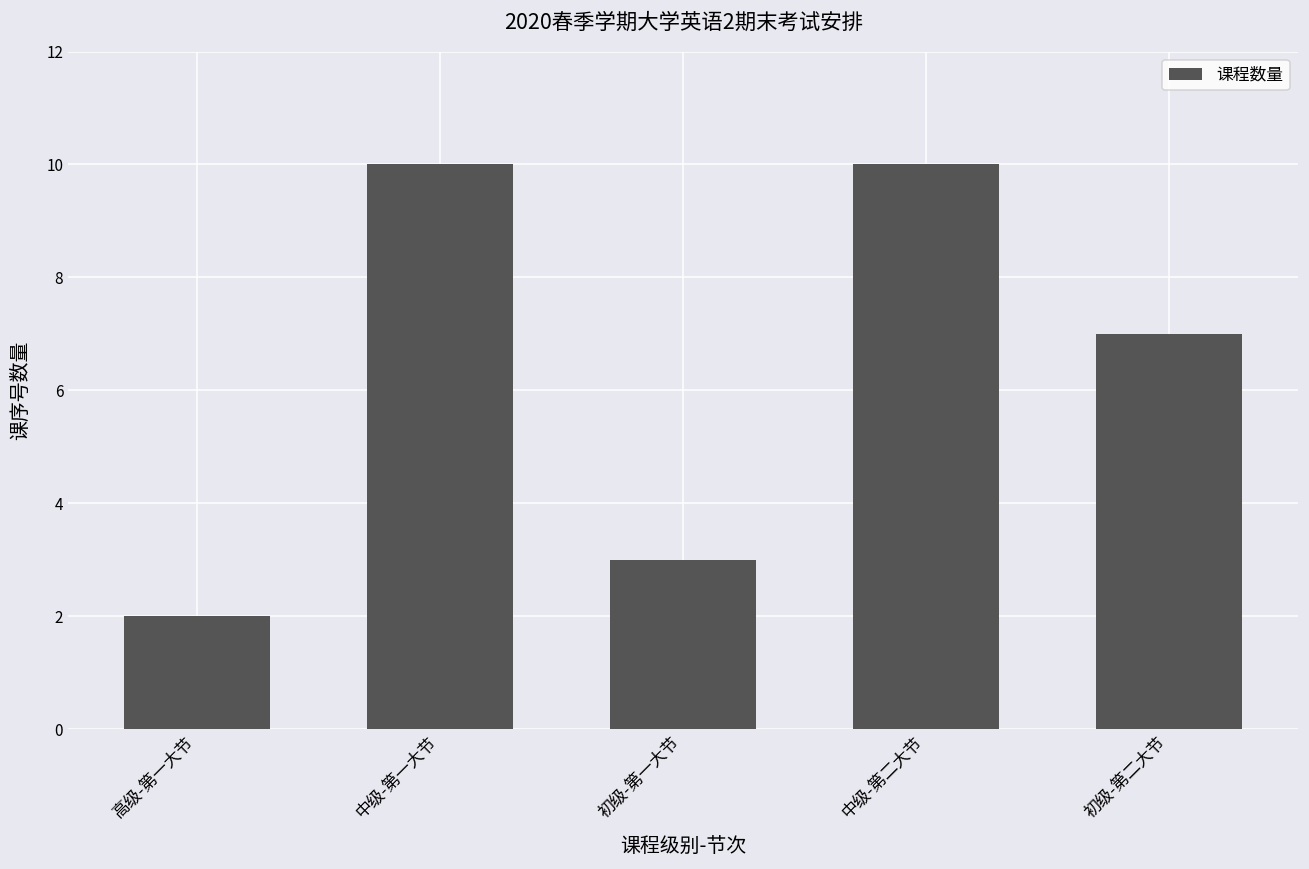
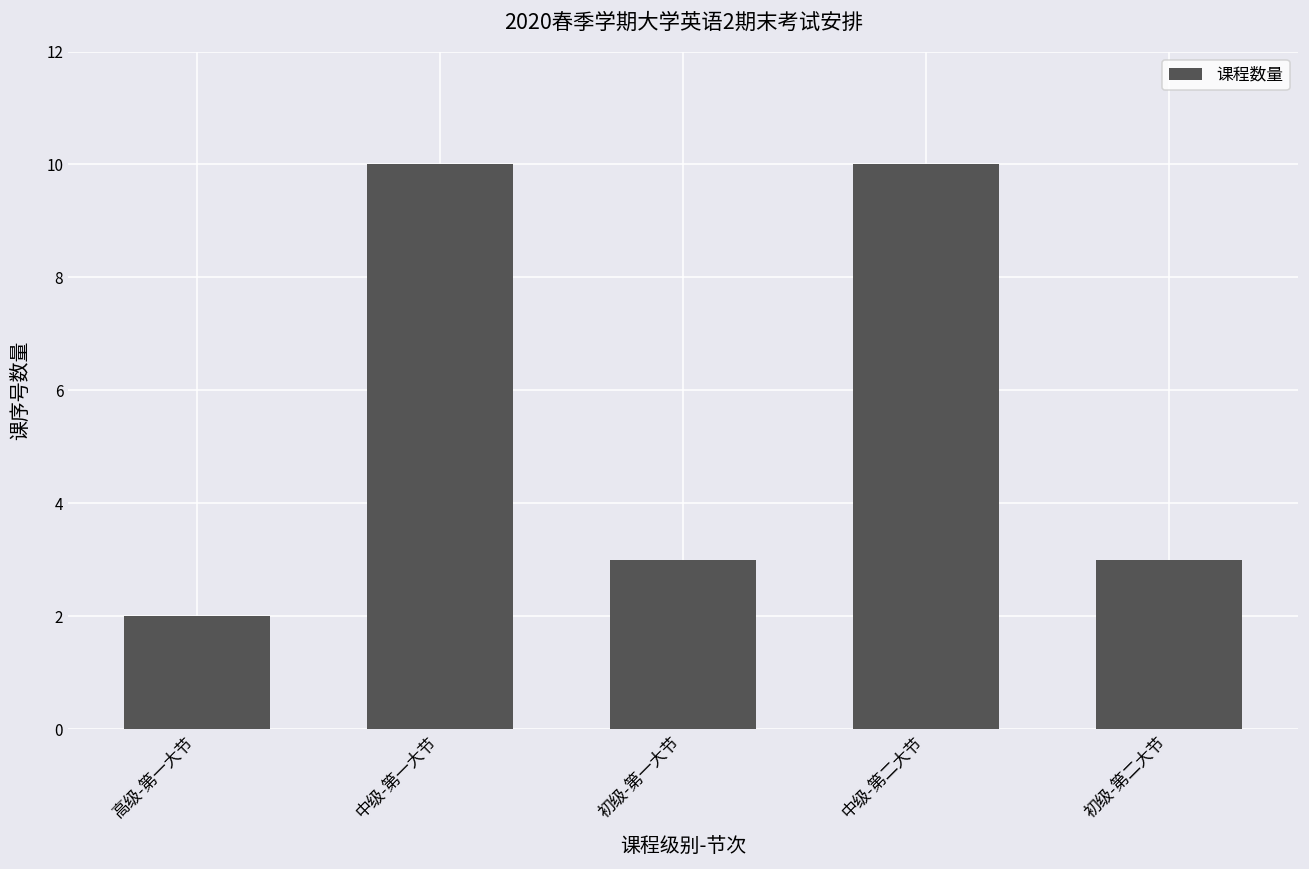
  {
    "高级-第一大节": 2,
    "中级-第一大节": 10,
    "初级-第一大节": 3,
    "中级-第二大节": 10,
-   "初级-第二大节": 7
+   "初级-第二大节": 3
  }
